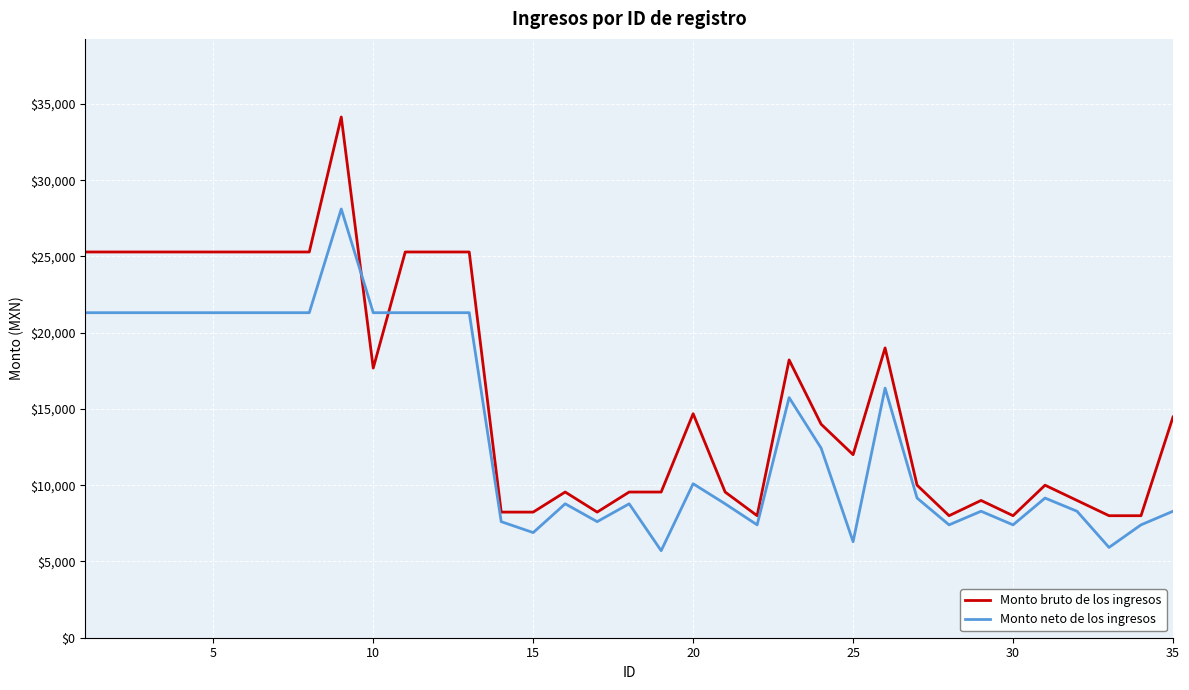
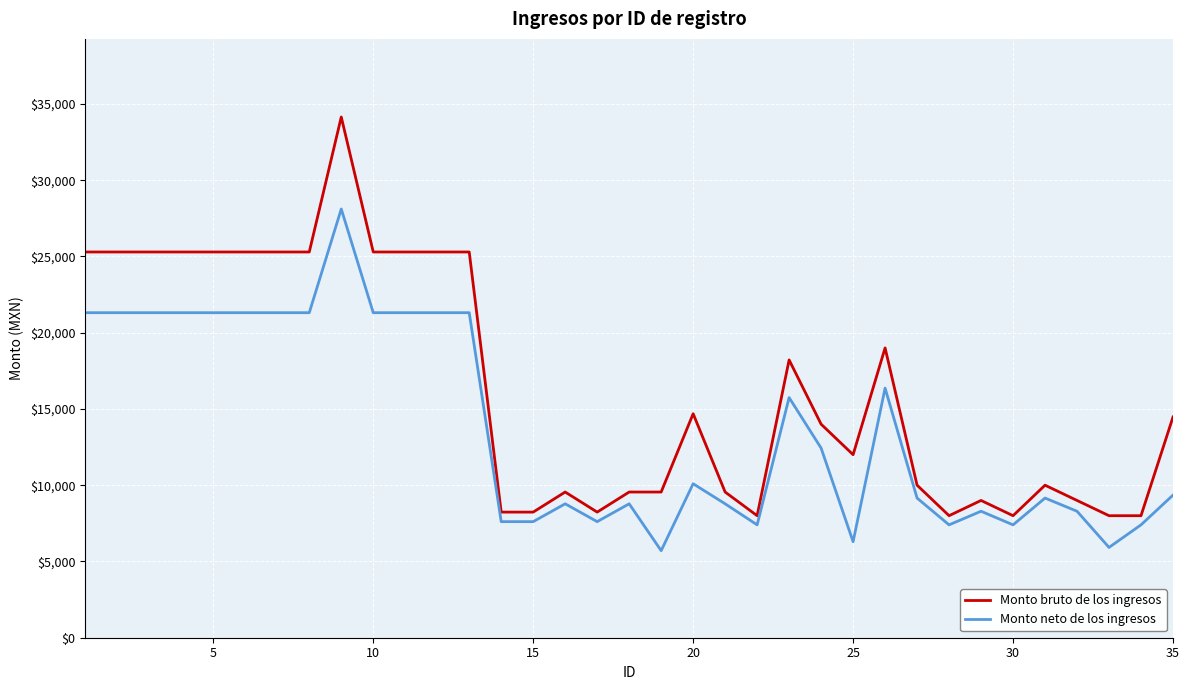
  {
    "Monto bruto de los ingresos": {
      "5": "$25,300",
-     "10": "$17,700",
+     "10": "$25,300",
      "15": "$8,200",
      "20": "$14,700",
      "25": "$12,000",
      "30": "$8,000",
      "35": "$14,500"
    },
    "Monto neto de los ingresos": {
      "5": "$21,300",
      "10": "$21,300",
-     "15": "$6,900",
+     "15": "$7,600",
      "20": "$10,100",
      "25": "$6,300",
      "30": "$7,400",
-     "35": "$8,300"
+     "35": "$9,400"
    }
  }
